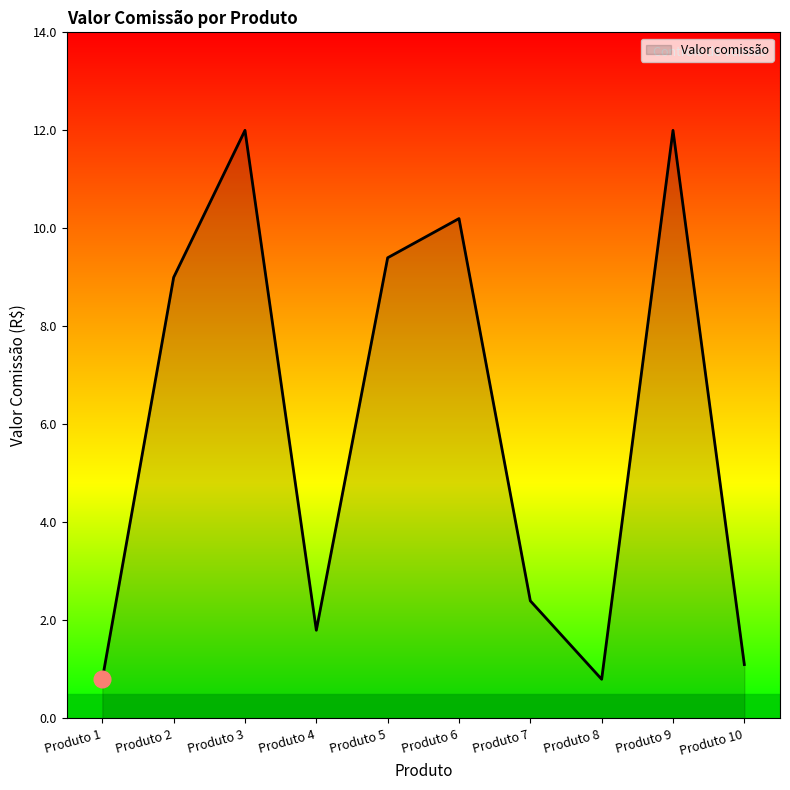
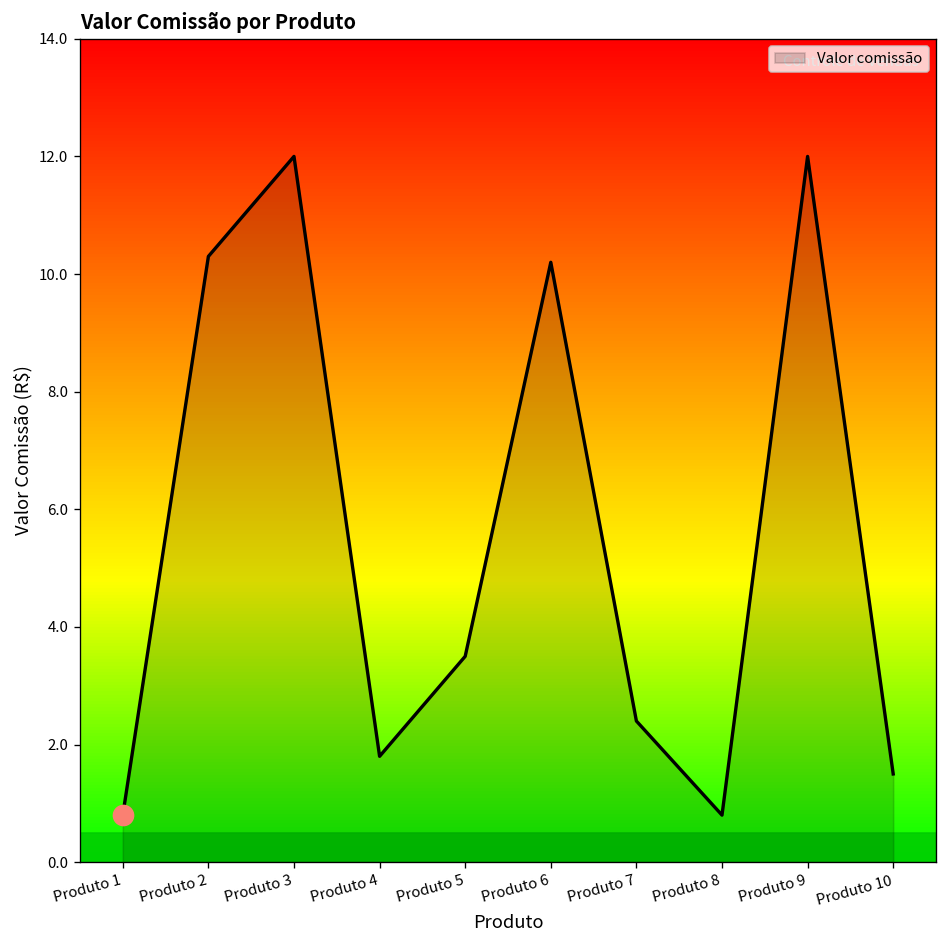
  {
    "Valor comissão": {
-     "Produto 2": 9.0,
+     "Produto 2": 10.3,
      "Produto 3": 12.0,
      "Produto 4": 1.8,
-     "Produto 5": 9.4,
+     "Produto 5": 3.5,
      "Produto 6": 10.2,
      "Produto 7": 2.4,
      "Produto 8": 0.8,
      "Produto 9": 12.0,
-     "Produto 10": 1.1
+     "Produto 10": 1.5
    }
  }
